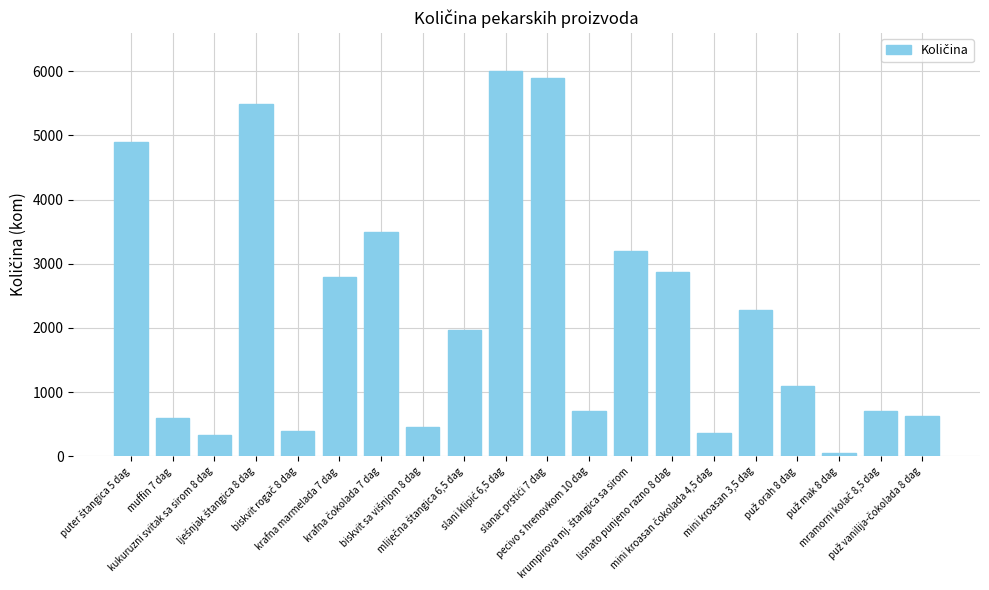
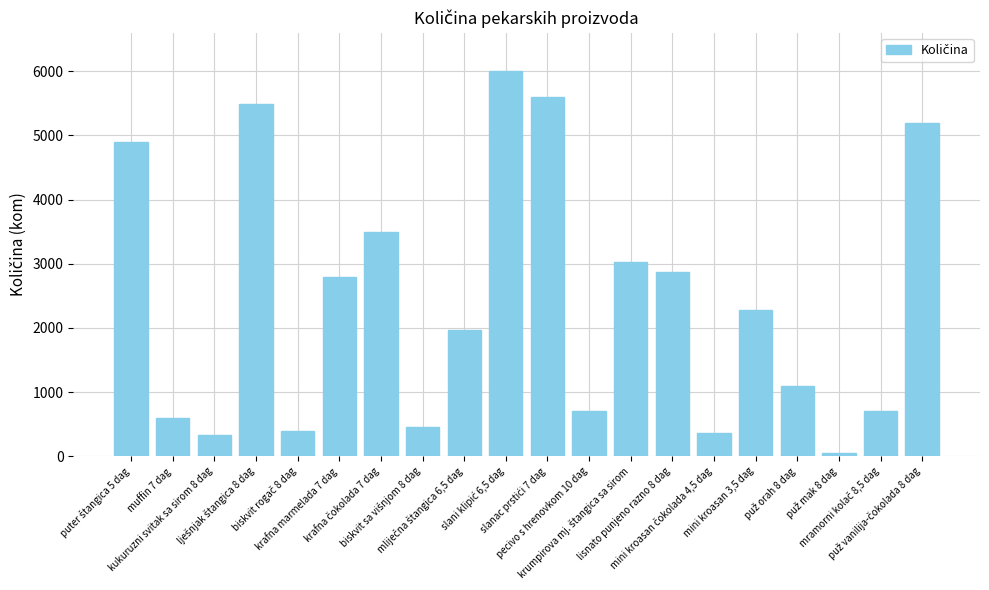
  {
    "puter štangica 5 dag": 4900,
    "muffin 7 dag": 600,
    "kukuruzni svitak sa sirom 8 dag": 300,
    "lješnjak štangica 8 dag": 5500,
    "biskvit rogač 8 dag": 400,
    "krafna marmelada 7 dag": 2800,
    "krafna čokolada 7 dag": 3500,
    "biskvit sa višnjom 8 dag": 500,
    "mliječna štangica 6,5 dag": 2000,
    "slani klipić 6,5 dag": 6000,
-   "slanac prstići 7 dag": 5900,
+   "slanac prstići 7 dag": 5600,
    "pecivo s hrenovkom 10 dag": 700,
-   "krumpirova mj. štangica sa sirom": 3200,
+   "krumpirova mj. štangica sa sirom": 3000,
    "lisnato punjeno razno 8 dag": 2900,
    "mini kroasan čokolada 4,5 dag": 400,
    "mini kroasan 3,5 dag": 2300,
    "puž orah 8 dag": 1100,
    "puž mak 8 dag": 100,
    "mramorni kolač 8,5 dag": 700,
-   "puž vanilija-čokolada 8 dag": 600
+   "puž vanilija-čokolada 8 dag": 5200
  }
